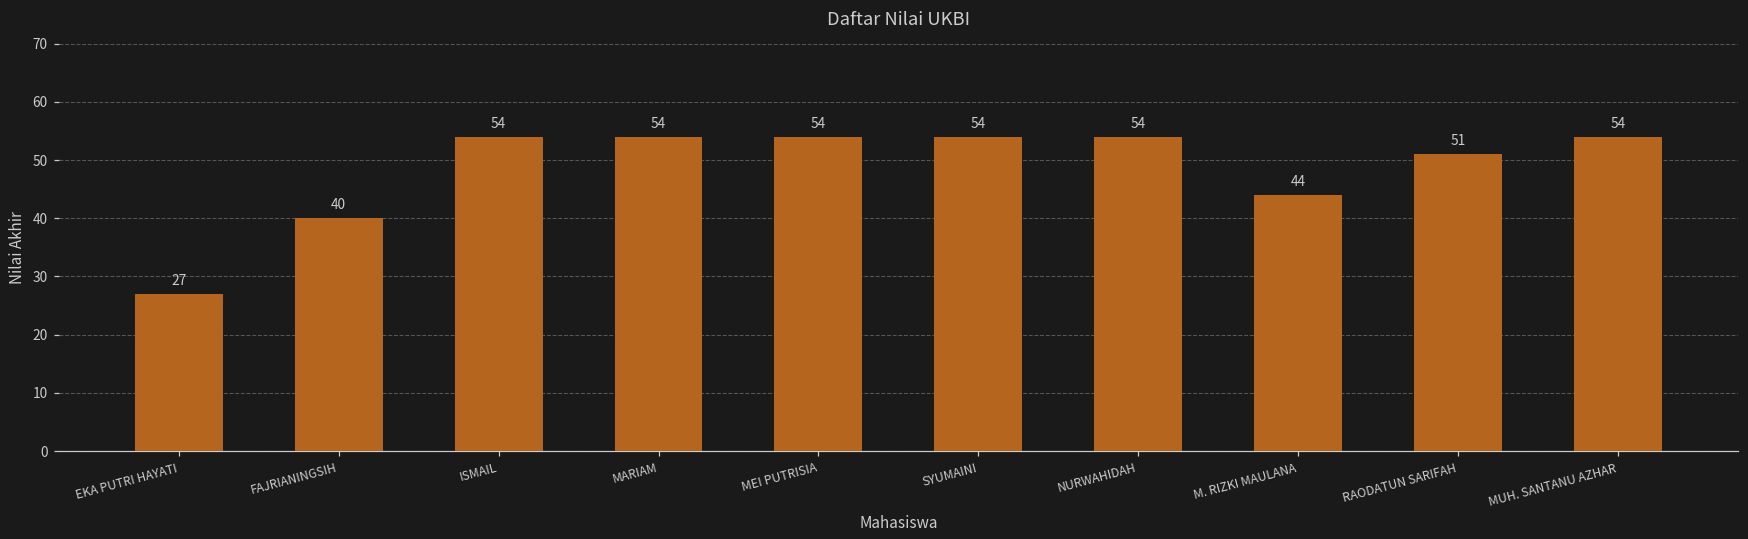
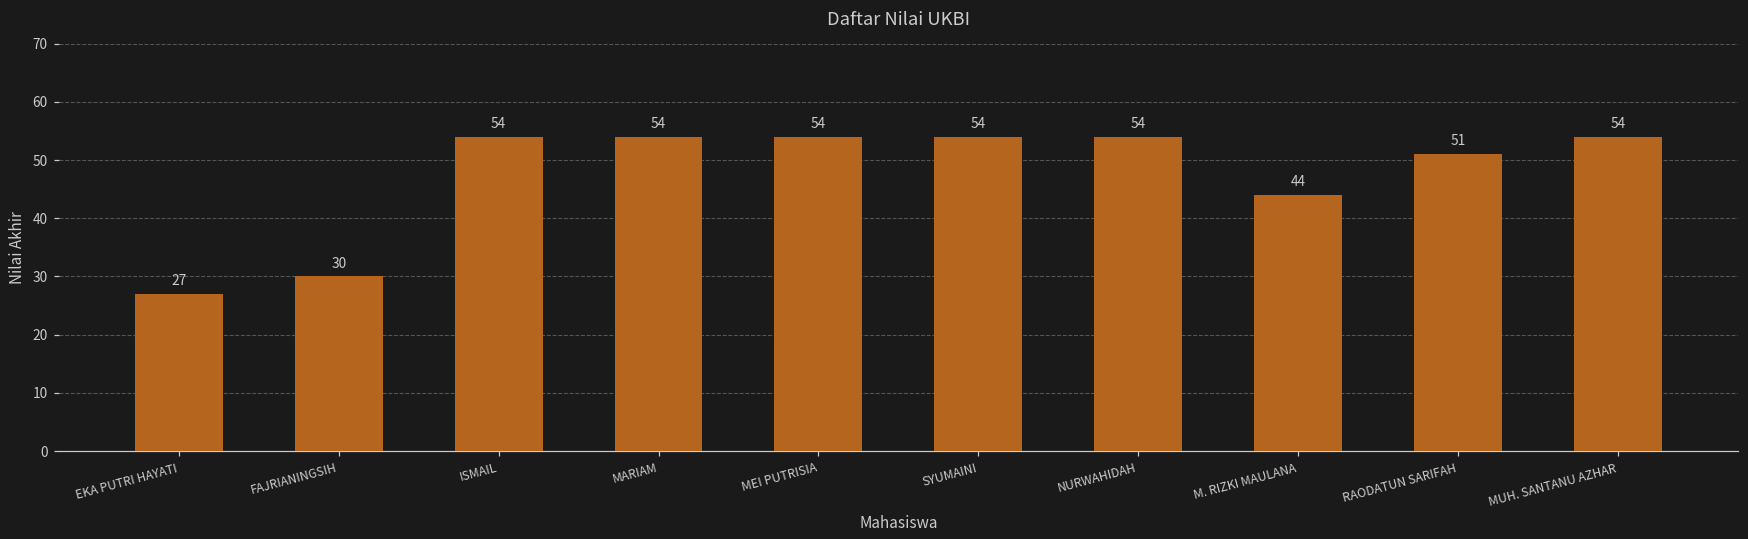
  {
    "EKA PUTRI HAYATI": 27,
-   "FAJRIANINGSIH": 40,
+   "FAJRIANINGSIH": 30,
    "ISMAIL": 54,
    "MARIAM": 54,
    "MEI PUTRISIA": 54,
    "SYUMAINI": 54,
    "NURWAHIDAH": 54,
    "M. RIZKI MAULANA": 44,
    "RAODATUN SARIFAH": 51,
    "MUH. SANTANU AZHAR": 54
  }
